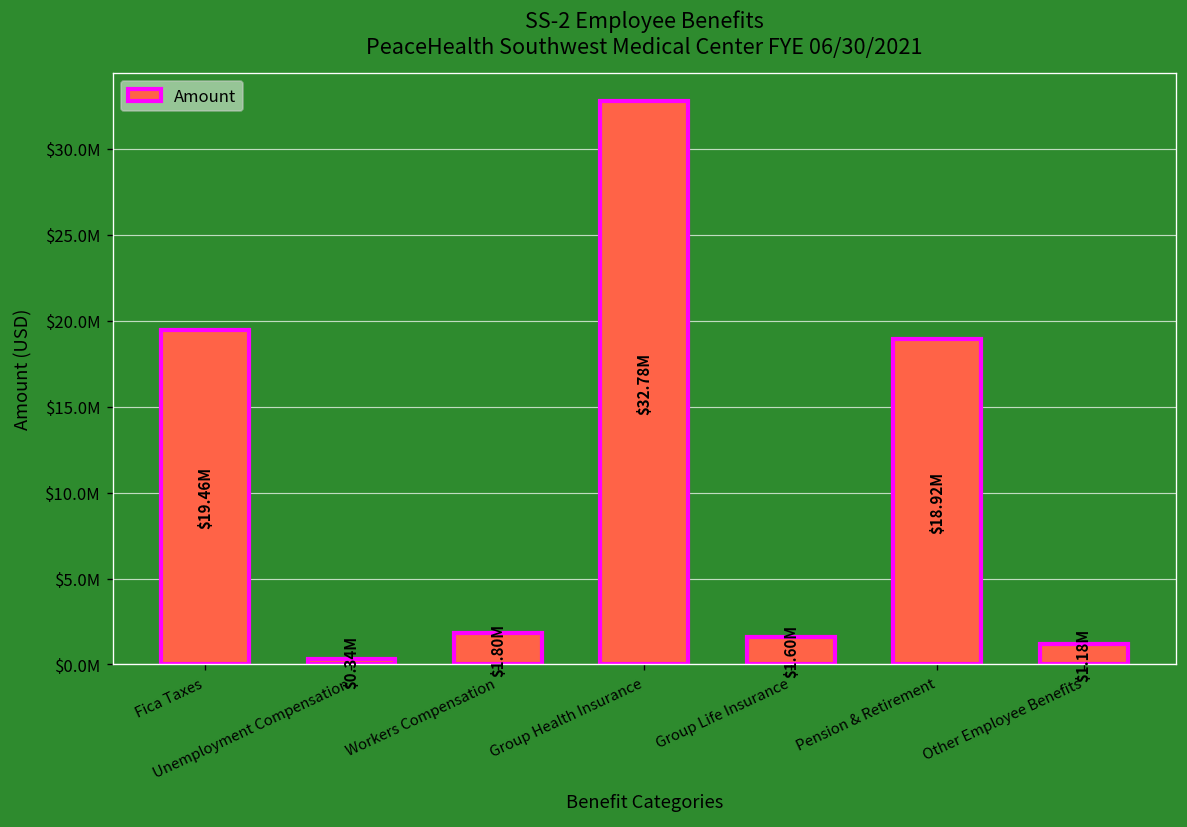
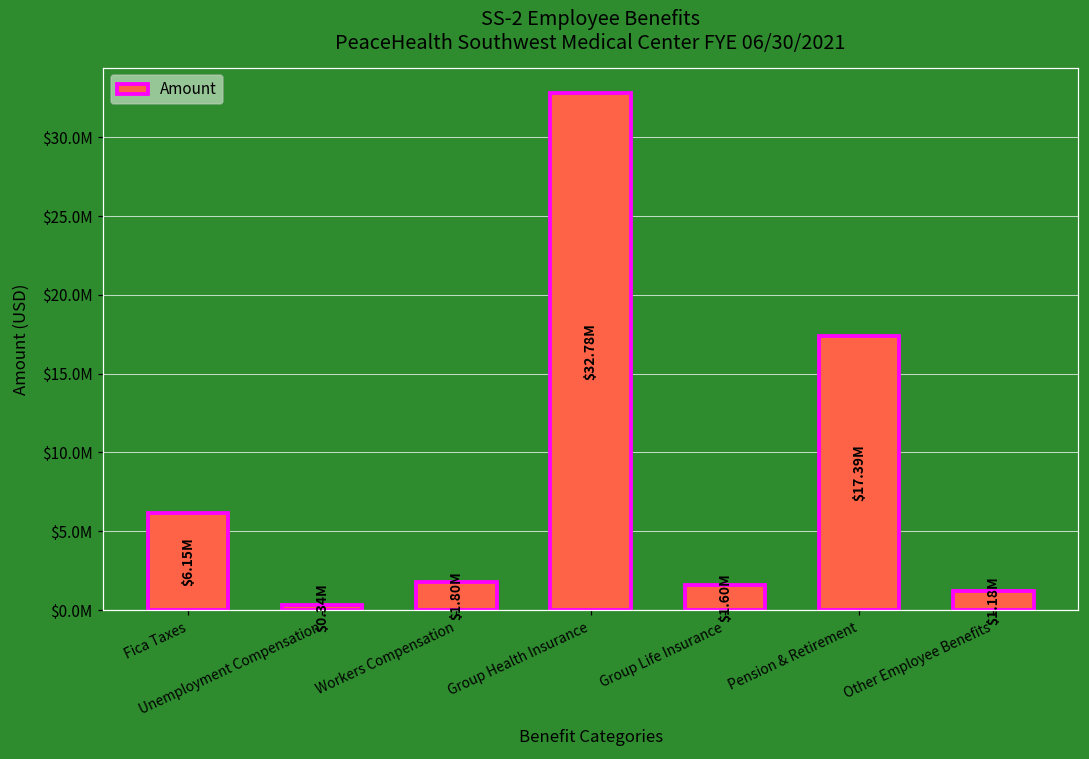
  {
-   "Fica Taxes": "$19.46M",
+   "Fica Taxes": "$6.15M",
    "Unemployment Compensation": "$0.34M",
    "Workers Compensation": "$1.80M",
    "Group Health Insurance": "$32.78M",
    "Group Life Insurance": "$1.60M",
-   "Pension & Retirement": "$18.92M",
+   "Pension & Retirement": "$17.39M",
    "Other Employee Benefits": "$1.18M"
  }
